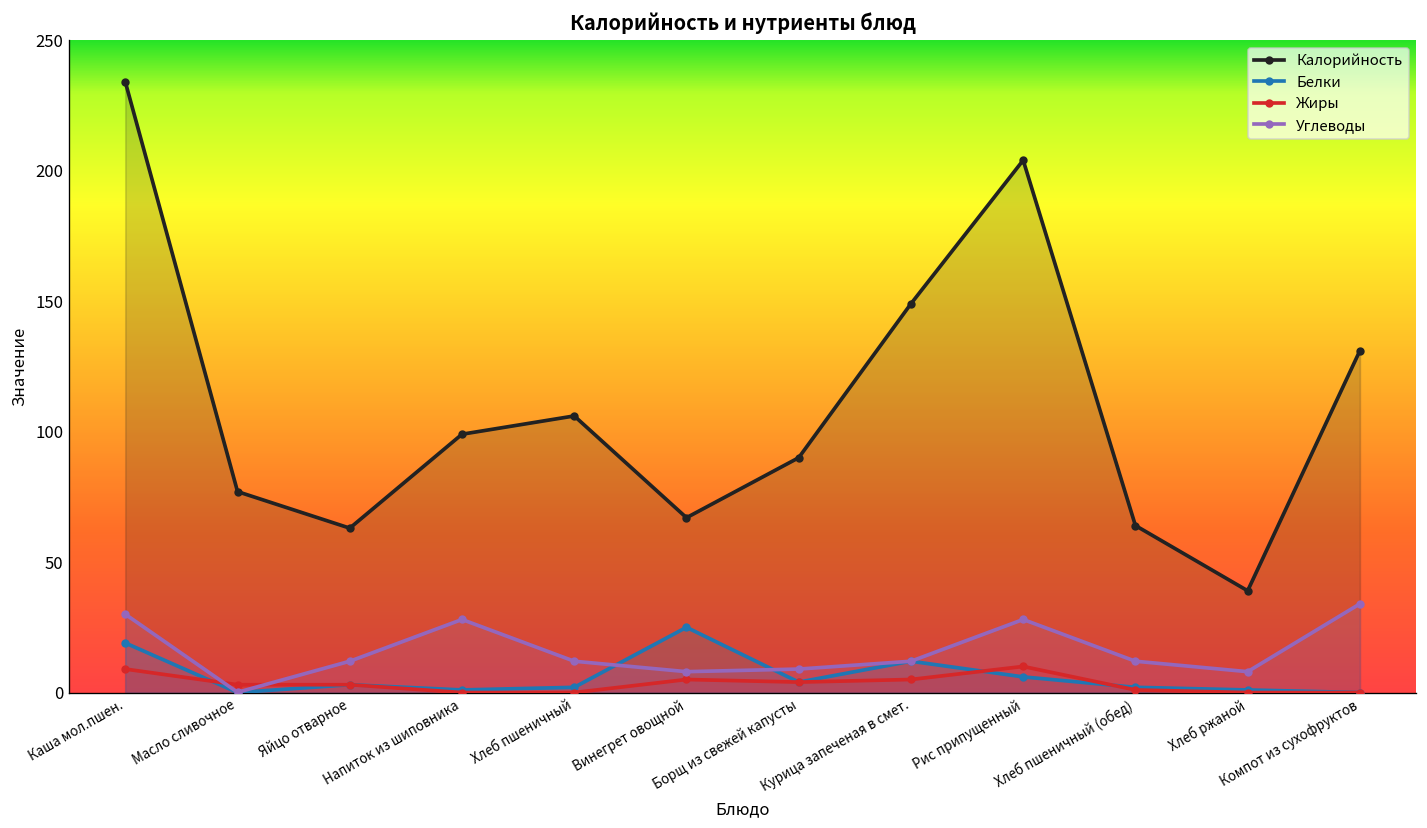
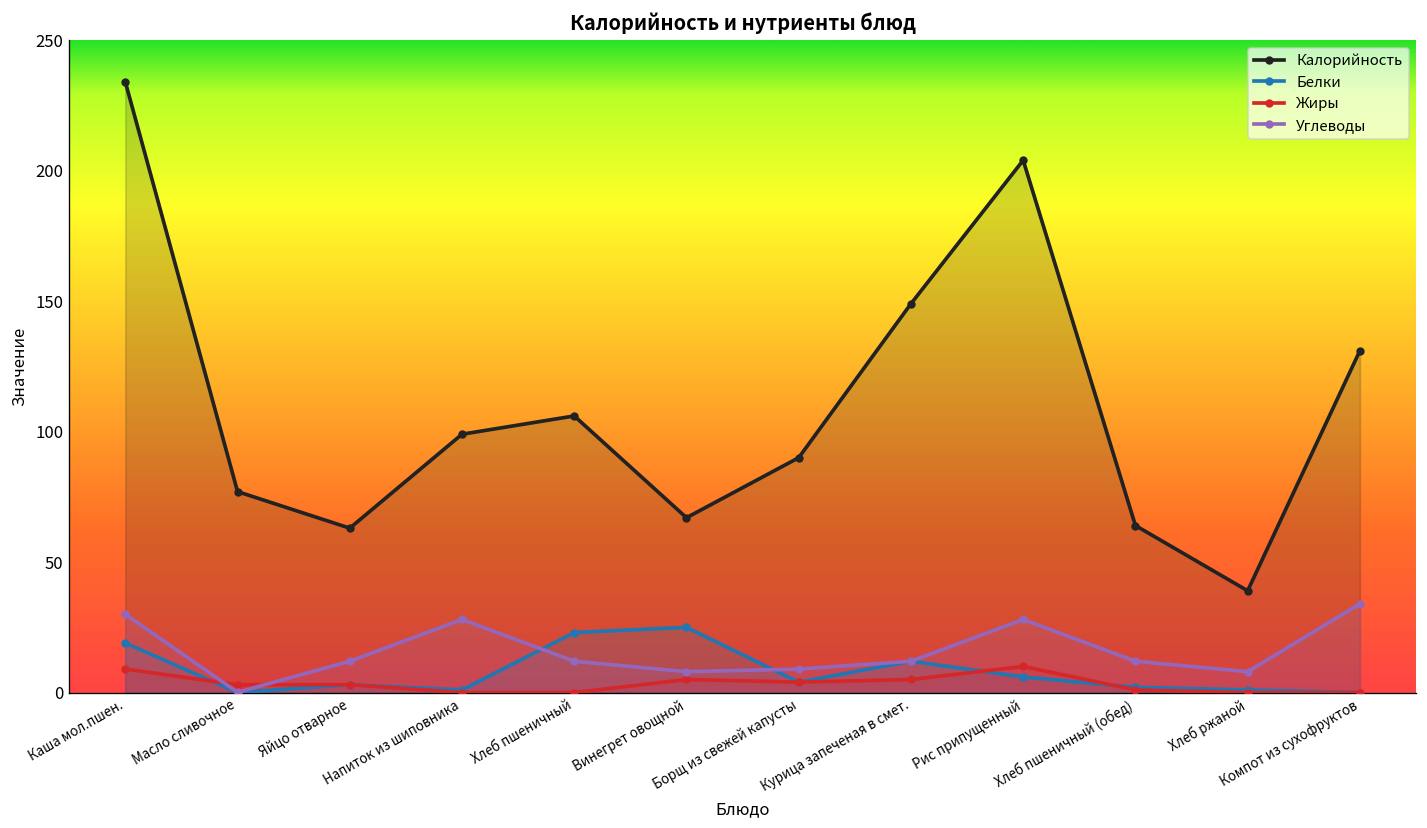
  {
    "Калорийность": {
      "Каша мол.пшен.": 234,
      "Масло сливочное": 77,
      "Яйцо отварное": 63,
      "Напиток из шиповника": 99,
      "Хлеб пшеничный": 106,
      "Винегрет овощной": 67,
      "Борщ из свежей капусты": 90,
      "Курица запеченая в смет.": 149,
      "Рис припущенный": 204,
      "Хлеб пшеничный (обед)": 64,
      "Хлеб ржаной": 39,
      "Компот из сухофруктов": 131
    },
    "Белки": {
      "Каша мол.пшен.": 19,
-     "Хлеб пшеничный": 2,
+     "Хлеб пшеничный": 23,
      "Винегрет овощной": 25,
      "Рис припущенный": 6
    },
    "Жиры": {
      "Каша мол.пшен.": 9,
      "Масло сливочное": 3,
      "Хлеб пшеничный": 0,
      "Винегрет овощной": 5,
      "Курица запеченая в смет.": 5,
      "Рис припущенный": 10
    },
    "Углеводы": {
      "Каша мол.пшен.": 30,
      "Яйцо отварное": 12,
      "Напиток из шиповника": 28,
      "Хлеб пшеничный": 12,
      "Винегрет овощной": 8,
      "Борщ из свежей капусты": 9,
      "Рис припущенный": 28,
      "Хлеб пшеничный (обед)": 12,
      "Хлеб ржаной": 8,
      "Компот из сухофруктов": 34
    }
  }
